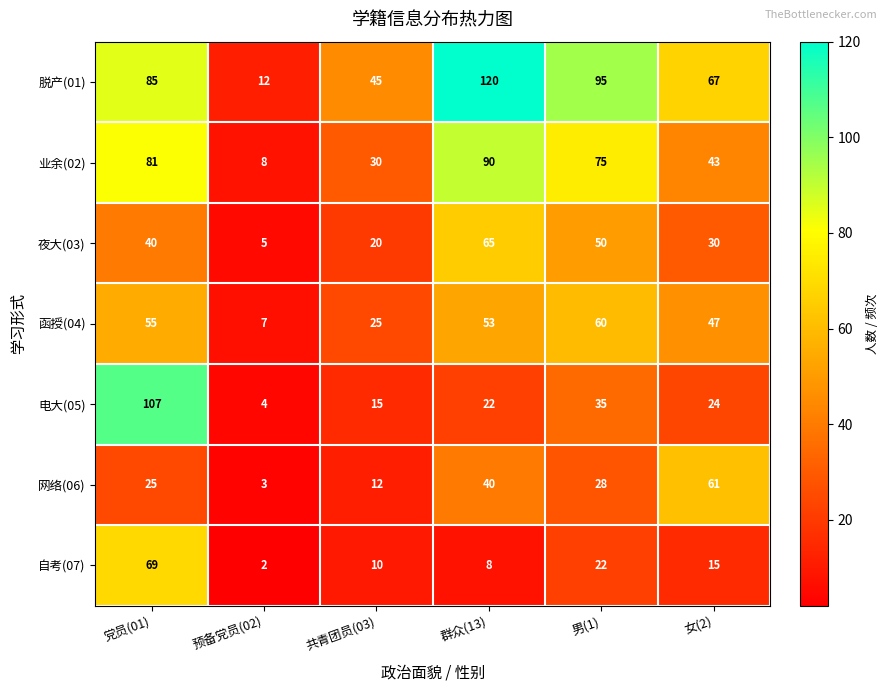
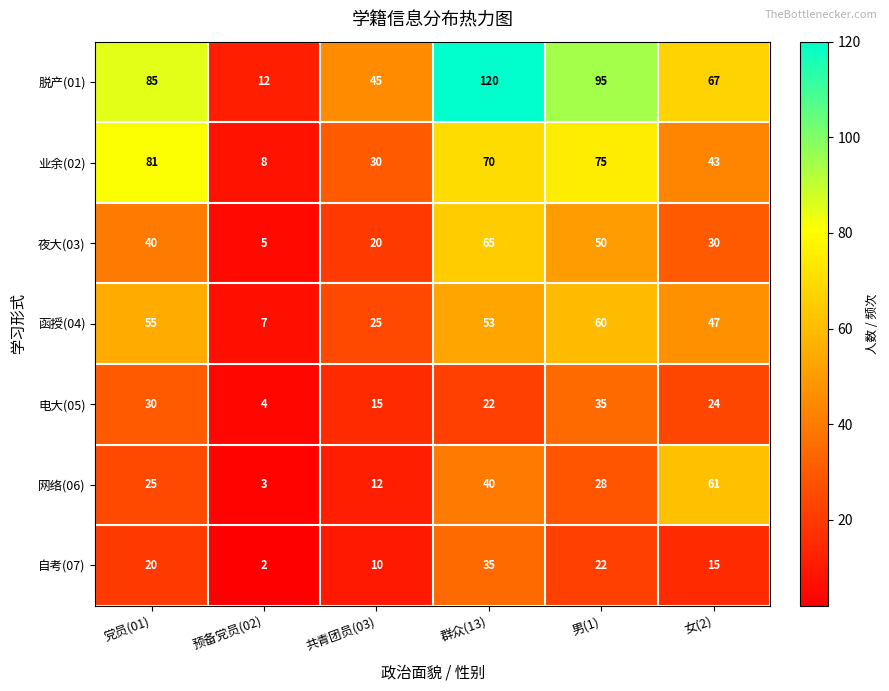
  {
    "脱产(01)": {
      "党员(01)": 85,
      "预备党员(02)": 12,
      "共青团员(03)": 45,
      "群众(13)": 120,
      "男(1)": 95,
      "女(2)": 67
    },
    "业余(02)": {
      "党员(01)": 81,
      "预备党员(02)": 8,
      "共青团员(03)": 30,
-     "群众(13)": 90,
+     "群众(13)": 70,
      "男(1)": 75,
      "女(2)": 43
    },
    "夜大(03)": {
      "党员(01)": 40,
      "预备党员(02)": 5,
      "共青团员(03)": 20,
      "群众(13)": 65,
      "男(1)": 50,
      "女(2)": 30
    },
    "函授(04)": {
      "党员(01)": 55,
      "预备党员(02)": 7,
      "共青团员(03)": 25,
      "群众(13)": 53,
      "男(1)": 60,
      "女(2)": 47
    },
    "电大(05)": {
-     "党员(01)": 107,
+     "党员(01)": 30,
      "预备党员(02)": 4,
      "共青团员(03)": 15,
      "群众(13)": 22,
      "男(1)": 35,
      "女(2)": 24
    },
    "网络(06)": {
      "党员(01)": 25,
      "预备党员(02)": 3,
      "共青团员(03)": 12,
      "群众(13)": 40,
      "男(1)": 28,
      "女(2)": 61
    },
    "自考(07)": {
-     "党员(01)": 69,
+     "党员(01)": 20,
      "预备党员(02)": 2,
      "共青团员(03)": 10,
-     "群众(13)": 8,
+     "群众(13)": 35,
      "男(1)": 22,
      "女(2)": 15
    }
  }
